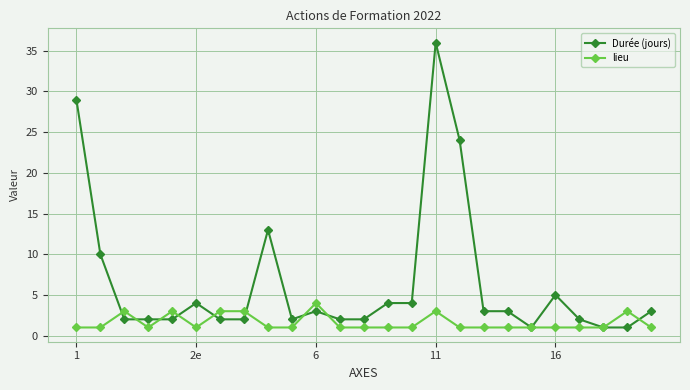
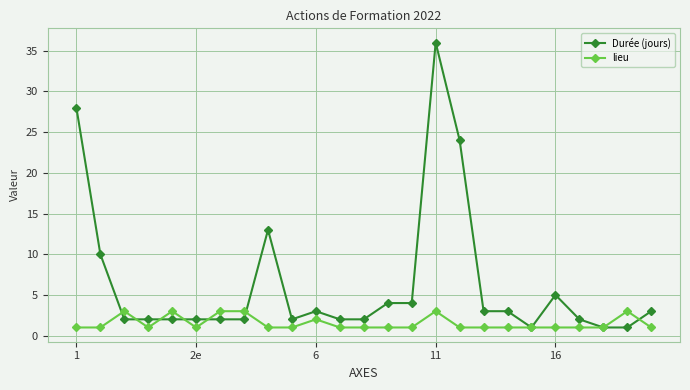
  {
    "Durée (jours)": {
-     "1": 29,
-     "2e": 4,
+     "1": 28,
+     "2e": 2,
      "6": 3,
      "11": 36,
      "16": 5
    },
    "lieu": {
      "1": 1,
      "2e": 1,
-     "6": 4,
+     "6": 2,
      "11": 3,
      "16": 1
    }
  }
